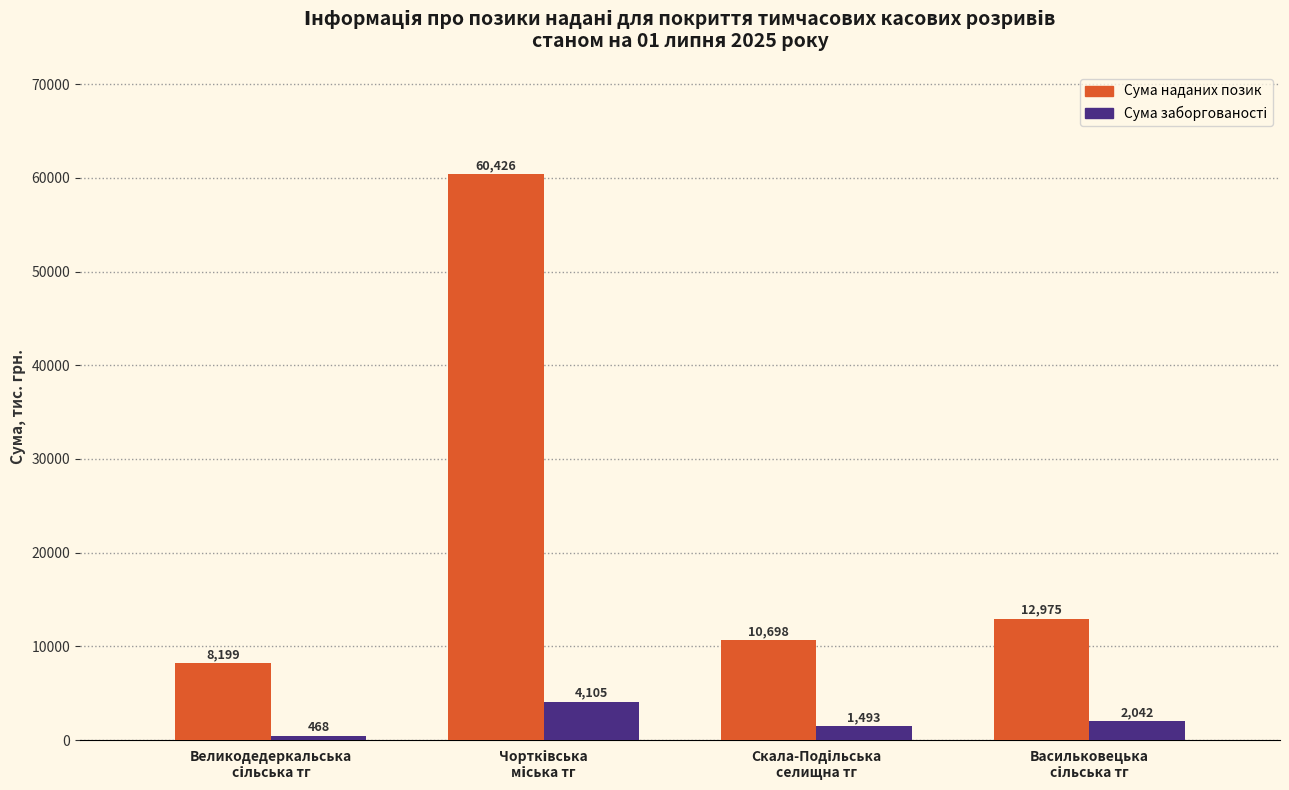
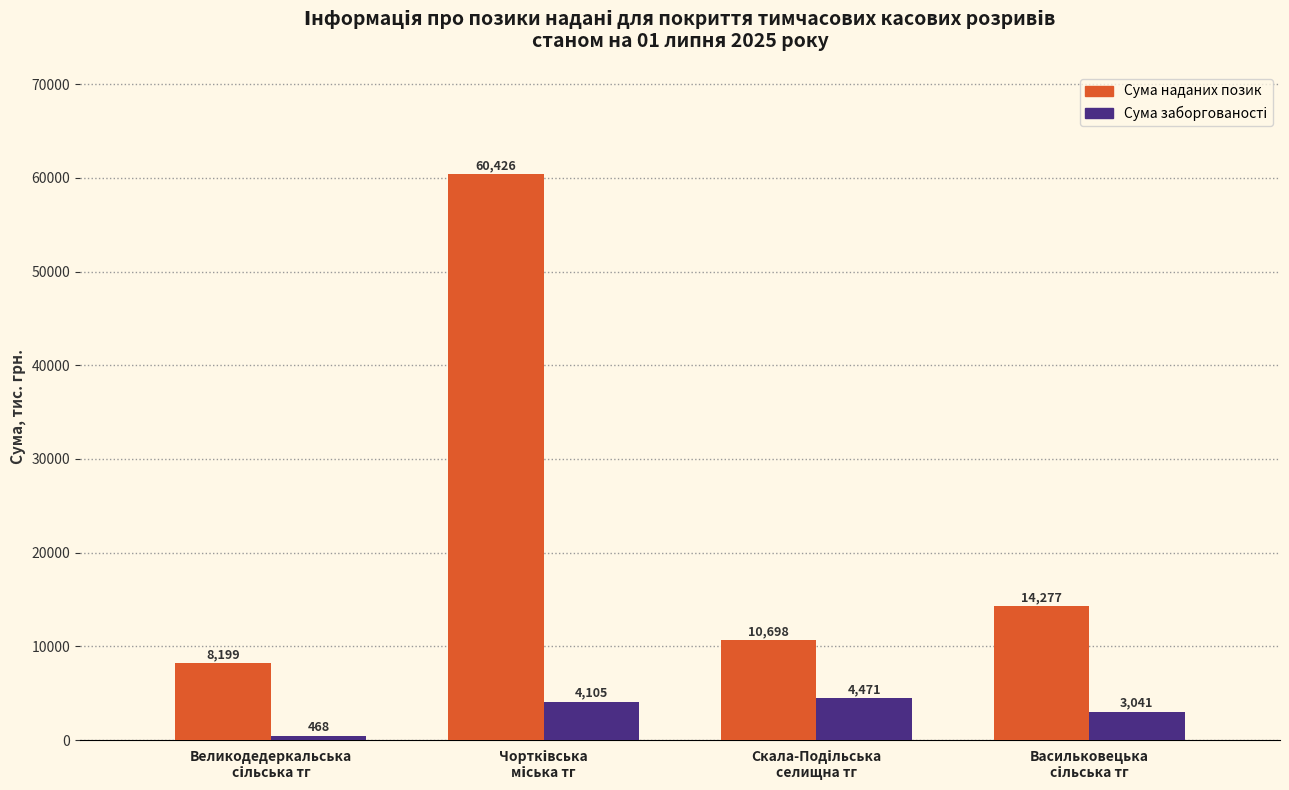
  {
    "Сума наданих позик": {
      "Великодедеркальська сільська тг": "8,199",
      "Чортківська міська тг": "60,426",
      "Скала-Подільська селищна тг": "10,698",
-     "Васильковецька сільська тг": "12,975"
+     "Васильковецька сільська тг": "14,277"
    },
    "Сума заборгованості": {
      "Великодедеркальська сільська тг": "468",
      "Чортківська міська тг": "4,105",
-     "Скала-Подільська селищна тг": "1,493",
-     "Васильковецька сільська тг": "2,042"
+     "Скала-Подільська селищна тг": "4,471",
+     "Васильковецька сільська тг": "3,041"
    }
  }
